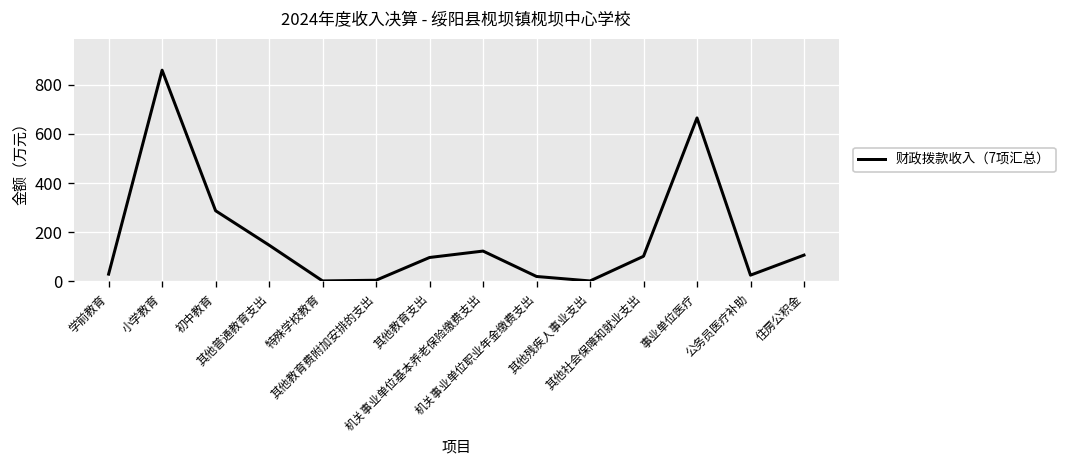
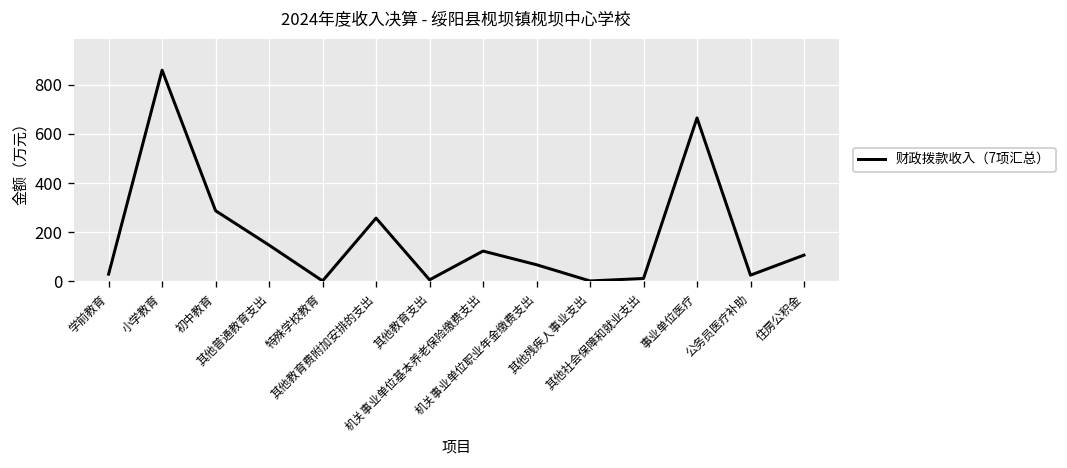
  {
    "学前教育": 30,
    "小学教育": 860,
    "初中教育": 290,
    "其他普通教育支出": 150,
    "特殊学校教育": 0,
-   "其他教育费附加安排的支出": 0,
-   "其他教育支出": 100,
+   "其他教育费附加安排的支出": 260,
+   "其他教育支出": 10,
    "机关事业单位基本养老保险缴费支出": 120,
-   "机关事业单位职业年金缴费支出": 20,
+   "机关事业单位职业年金缴费支出": 70,
    "其他残疾人事业支出": 0,
-   "其他社会保障和就业支出": 100,
+   "其他社会保障和就业支出": 10,
    "事业单位医疗": 670,
    "公务员医疗补助": 20,
    "住房公积金": 110
  }
